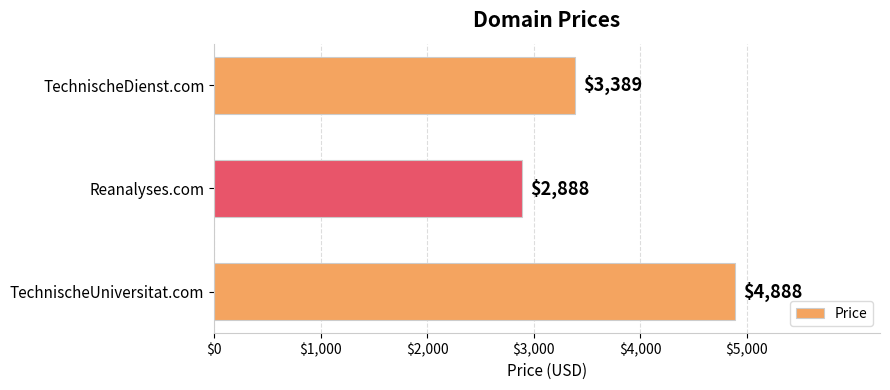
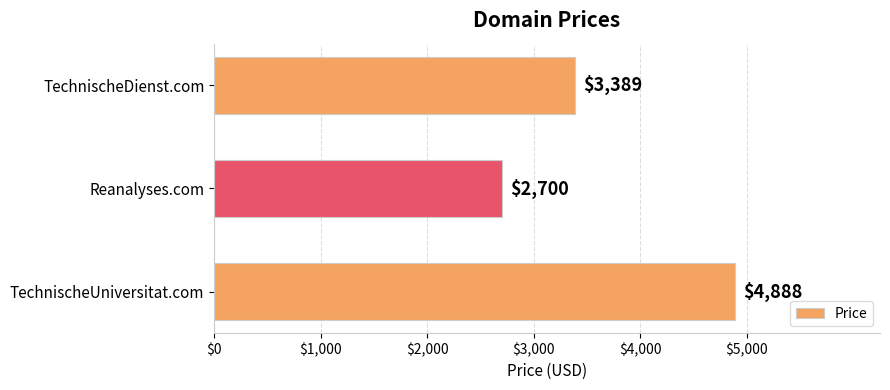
  {
    "TechnischeDienst.com": "$3,389",
-   "Reanalyses.com": "$2,888"
+   "Reanalyses.com": "$2,700"
  }
